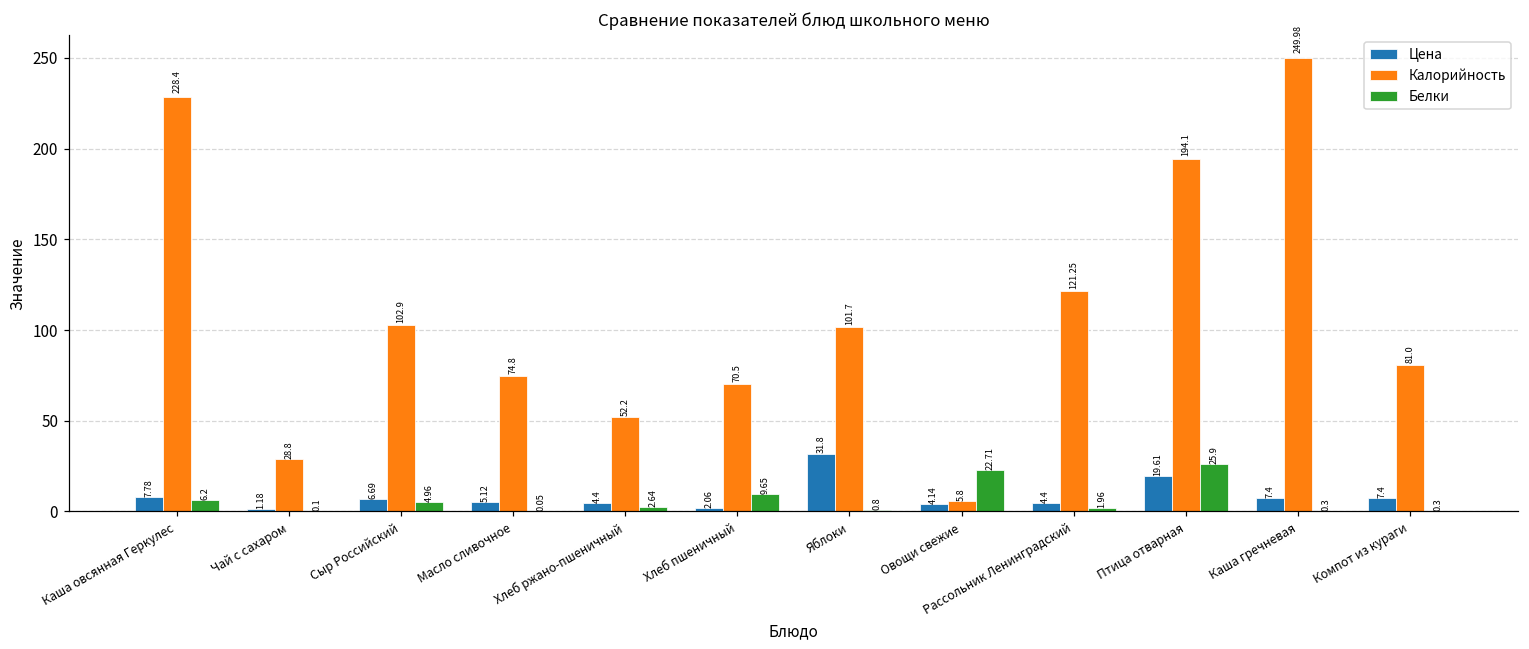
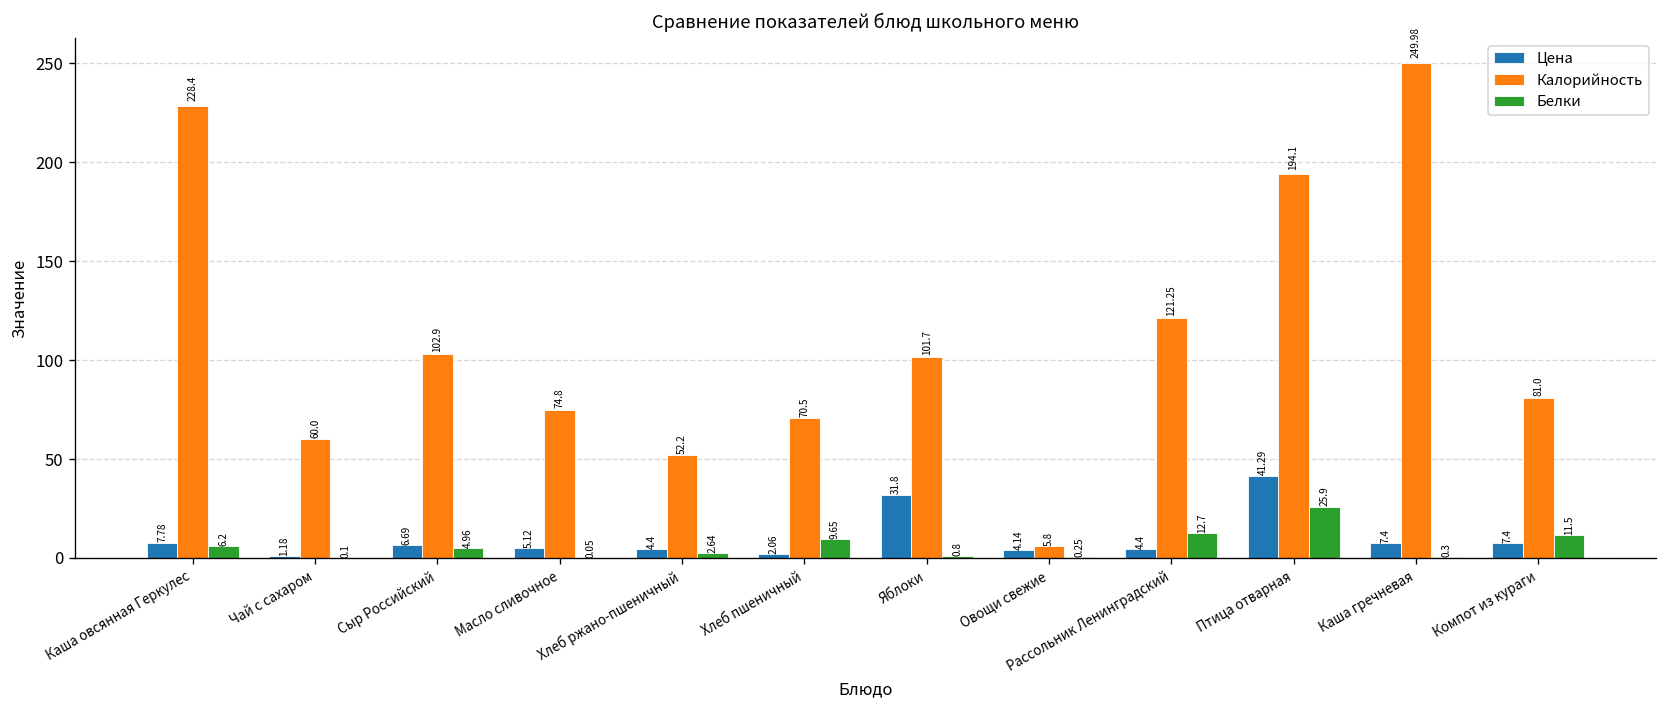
  {
    "Цена": {
      "Каша овсянная Геркулес": 7.78,
      "Чай с сахаром": 1.18,
      "Сыр Российский": 6.69,
      "Масло сливочное": 5.12,
      "Хлеб ржано-пшеничный": 4.4,
      "Хлеб пшеничный": 2.06,
      "Яблоки": 31.8,
      "Овощи свежие": 4.14,
      "Рассольник Ленинградский": 4.4,
-     "Птица отварная": 19.61,
+     "Птица отварная": 41.29,
      "Каша гречневая": 7.4,
      "Компот из кураги": 7.4
    },
    "Калорийность": {
      "Каша овсянная Геркулес": 228.4,
-     "Чай с сахаром": 28.8,
+     "Чай с сахаром": 60.0,
      "Сыр Российский": 102.9,
      "Масло сливочное": 74.8,
      "Хлеб ржано-пшеничный": 52.2,
      "Хлеб пшеничный": 70.5,
      "Яблоки": 101.7,
      "Овощи свежие": 5.8,
      "Рассольник Ленинградский": 121.25,
      "Птица отварная": 194.1,
      "Каша гречневая": 249.98,
      "Компот из кураги": 81.0
    },
    "Белки": {
      "Каша овсянная Геркулес": 6.2,
      "Чай с сахаром": 0.1,
      "Сыр Российский": 4.96,
      "Масло сливочное": 0.05,
      "Хлеб ржано-пшеничный": 2.64,
      "Хлеб пшеничный": 9.65,
      "Яблоки": 0.8,
-     "Овощи свежие": 22.71,
-     "Рассольник Ленинградский": 1.96,
+     "Овощи свежие": 0.25,
+     "Рассольник Ленинградский": 12.7,
      "Птица отварная": 25.9,
      "Каша гречневая": 0.3,
-     "Компот из кураги": 0.3
+     "Компот из кураги": 11.5
    }
  }
